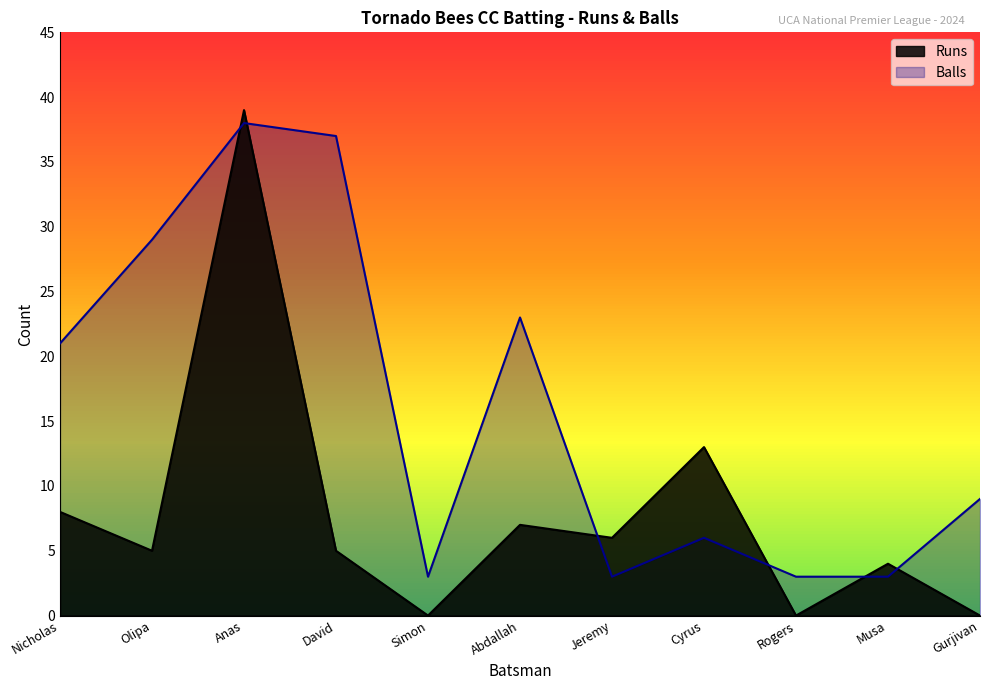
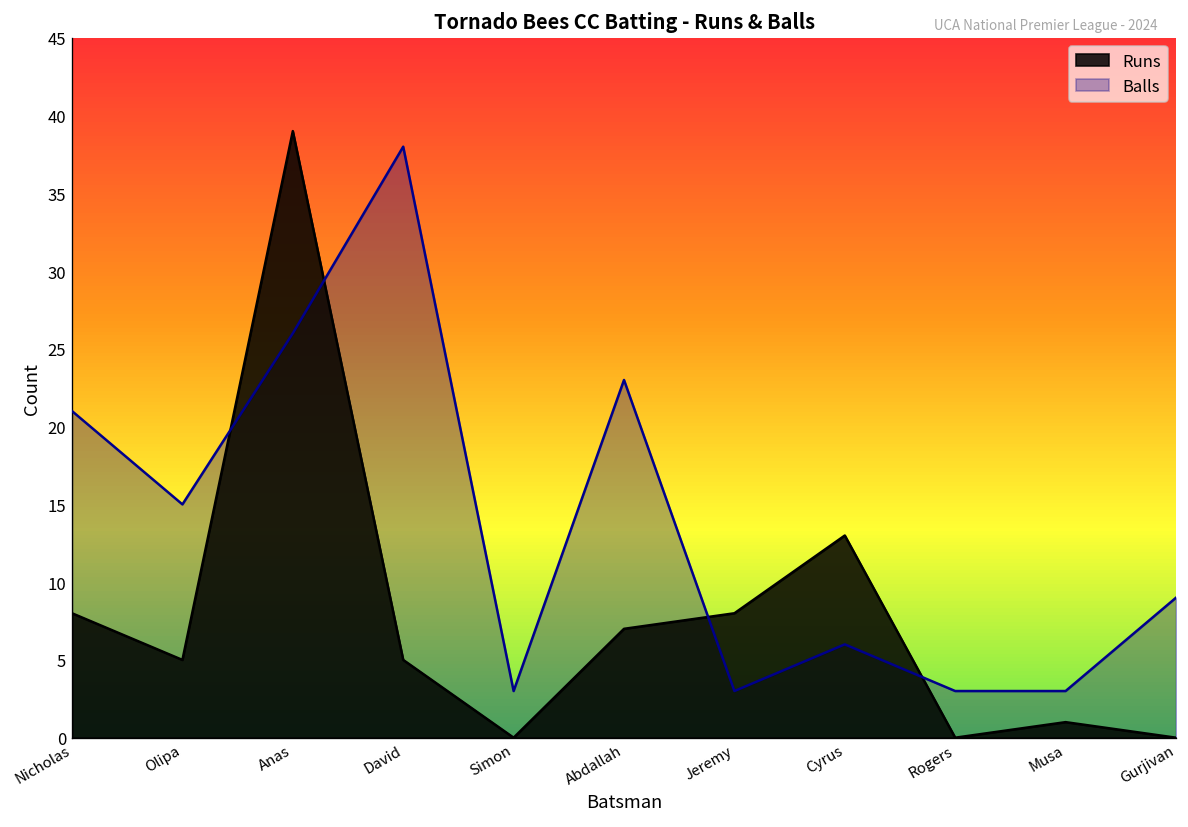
  {
    "Runs": {
      "Nicholas": 8,
      "Olipa": 5,
      "Anas": 39,
      "David": 5,
      "Simon": 0,
      "Abdallah": 7,
-     "Jeremy": 6,
+     "Jeremy": 8,
      "Cyrus": 13,
      "Rogers": 0,
-     "Musa": 4,
+     "Musa": 1,
      "Gurjivan": 0
    },
    "Balls": {
      "Nicholas": 21,
-     "Olipa": 29,
-     "Anas": 38,
-     "David": 37,
+     "Olipa": 15,
+     "Anas": 26,
+     "David": 38,
      "Simon": 3,
      "Abdallah": 23,
      "Jeremy": 3,
      "Cyrus": 6,
      "Rogers": 3,
      "Musa": 3,
      "Gurjivan": 9
    }
  }
